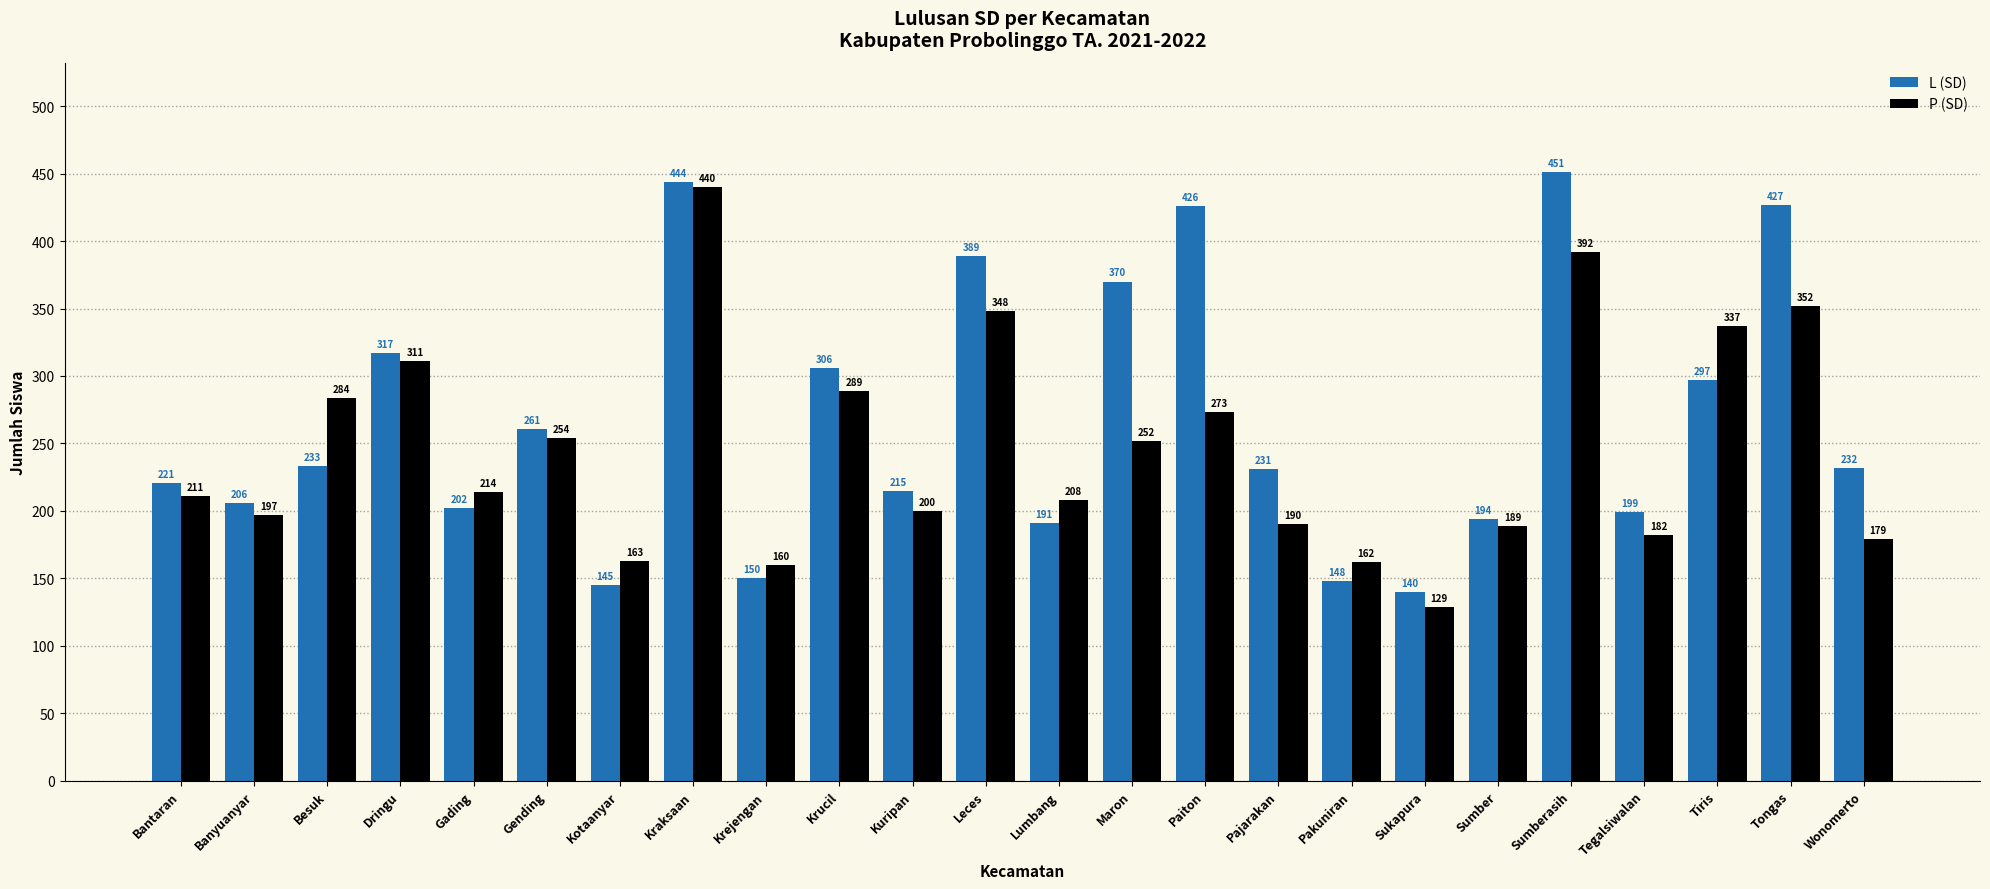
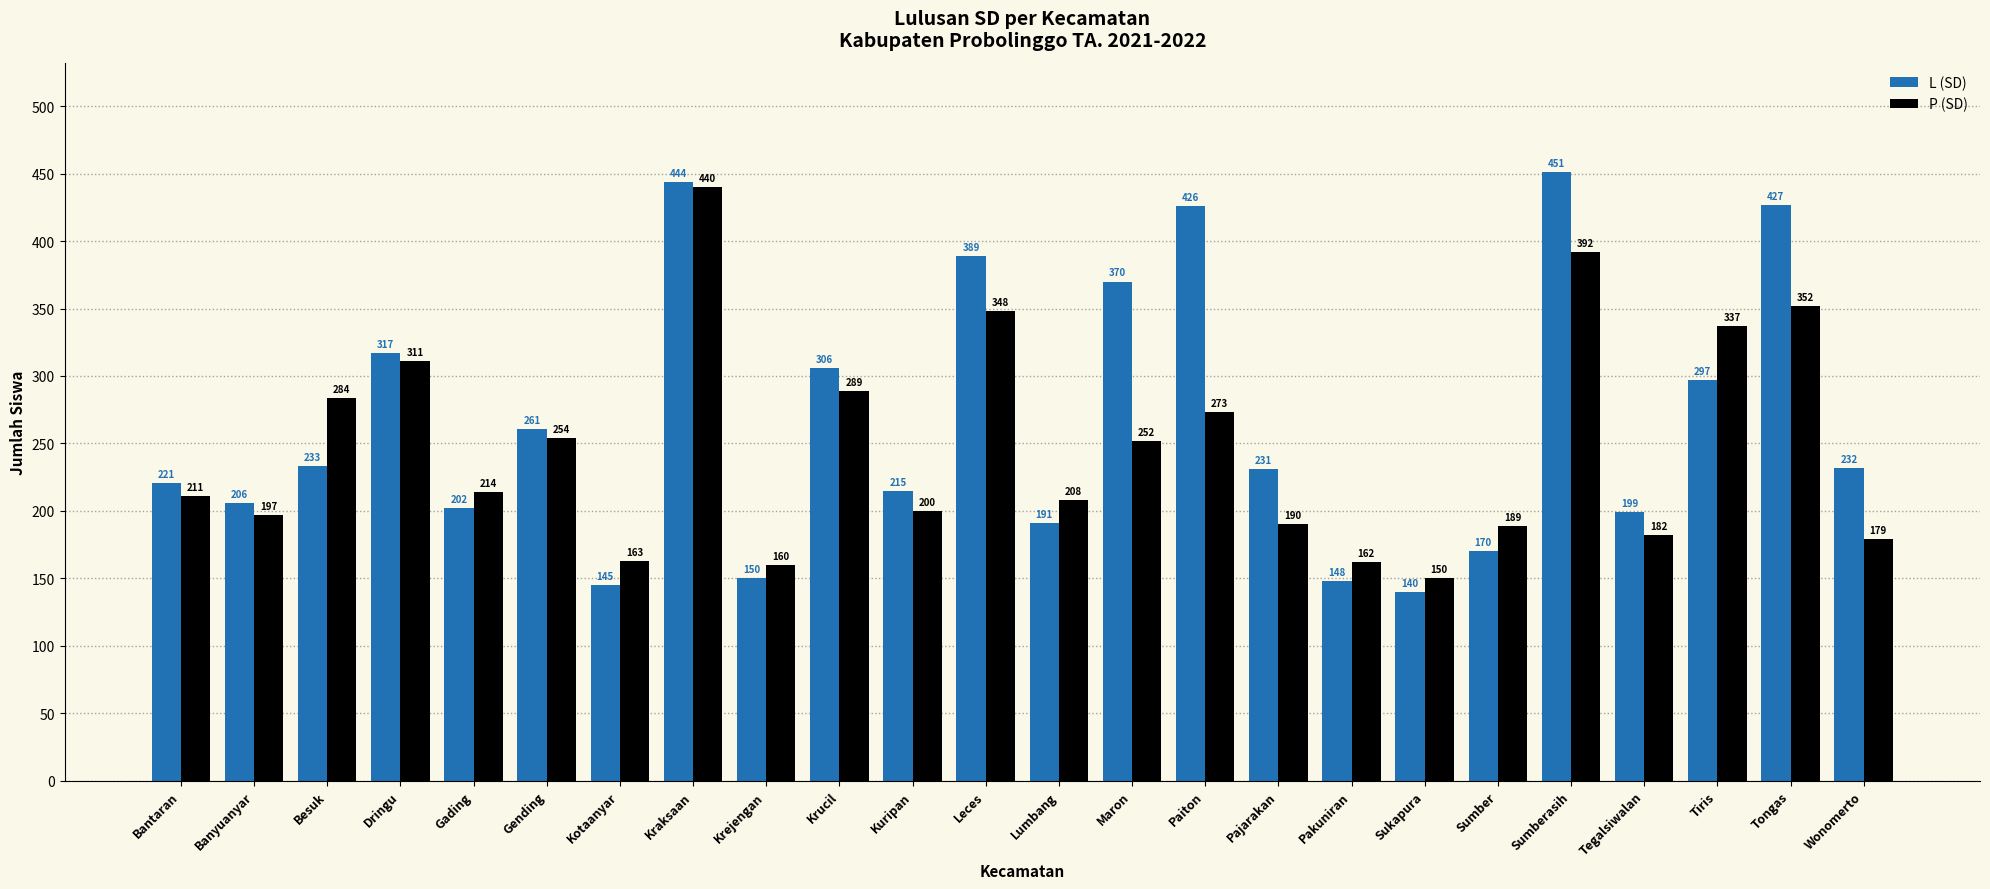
  {
    "L (SD)": {
      "Bantaran": 221,
      "Banyuanyar": 206,
      "Besuk": 233,
      "Dringu": 317,
      "Gading": 202,
      "Gending": 261,
      "Kotaanyar": 145,
      "Kraksaan": 444,
      "Krejengan": 150,
      "Krucil": 306,
      "Kuripan": 215,
      "Leces": 389,
      "Lumbang": 191,
      "Maron": 370,
      "Paiton": 426,
      "Pajarakan": 231,
      "Pakuniran": 148,
      "Sukapura": 140,
-     "Sumber": 194,
+     "Sumber": 170,
      "Sumberasih": 451,
      "Tegalsiwalan": 199,
      "Tiris": 297,
      "Tongas": 427,
      "Wonomerto": 232
    },
    "P (SD)": {
      "Bantaran": 211,
      "Banyuanyar": 197,
      "Besuk": 284,
      "Dringu": 311,
      "Gading": 214,
      "Gending": 254,
      "Kotaanyar": 163,
      "Kraksaan": 440,
      "Krejengan": 160,
      "Krucil": 289,
      "Kuripan": 200,
      "Leces": 348,
      "Lumbang": 208,
      "Maron": 252,
      "Paiton": 273,
      "Pajarakan": 190,
      "Pakuniran": 162,
-     "Sukapura": 129,
+     "Sukapura": 150,
      "Sumber": 189,
      "Sumberasih": 392,
      "Tegalsiwalan": 182,
      "Tiris": 337,
      "Tongas": 352,
      "Wonomerto": 179
    }
  }
